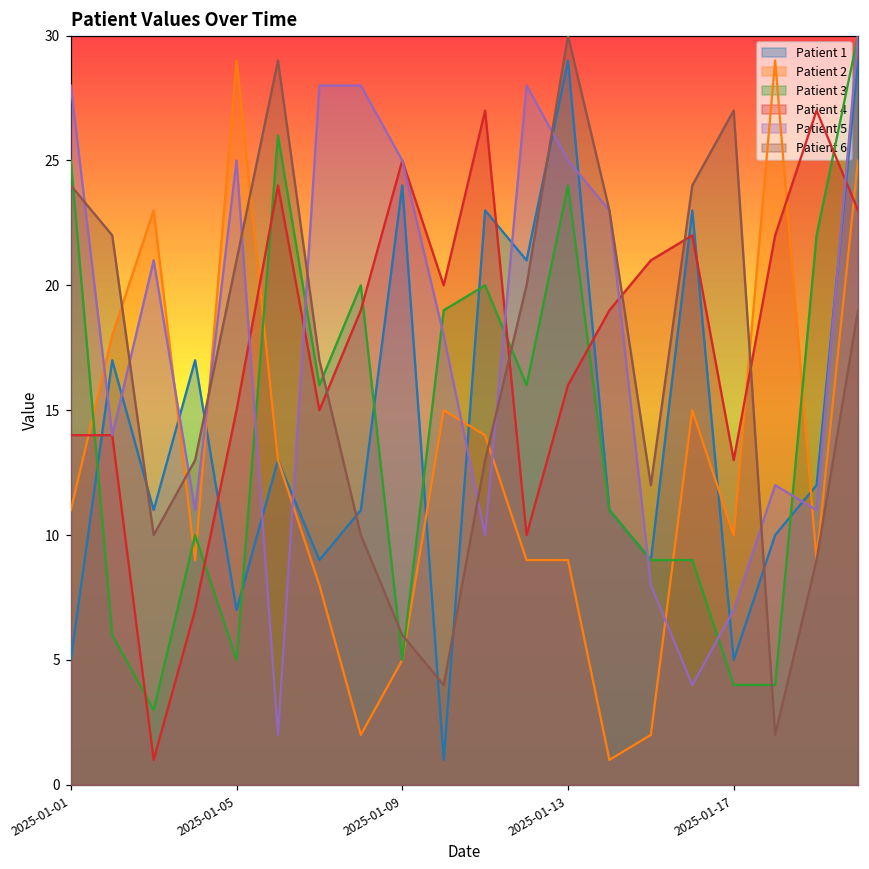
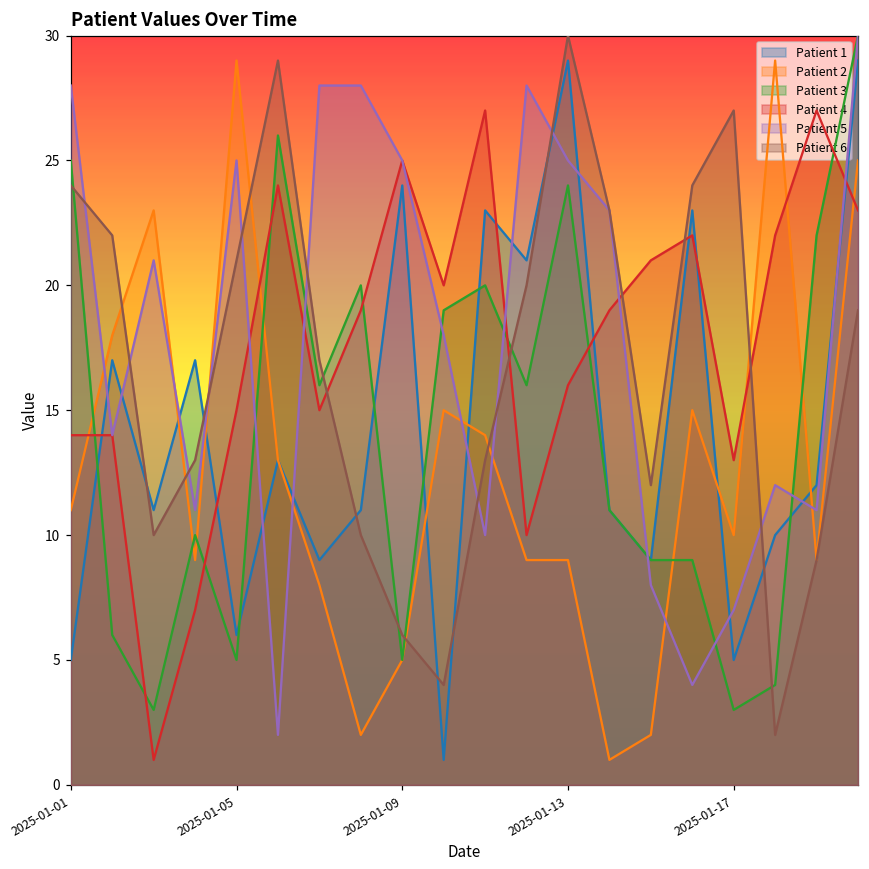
  {
    "Patient 1": {
      "2025-01-01": 5,
-     "2025-01-05": 7,
+     "2025-01-05": 6,
      "2025-01-09": 24,
      "2025-01-13": 29,
      "2025-01-17": 5
    },
    "Patient 3": {
      "2025-01-01": 25,
      "2025-01-05": 5,
      "2025-01-13": 24,
-     "2025-01-17": 4
+     "2025-01-17": 3
    },
    "Patient 5": {
      "2025-01-01": 28,
      "2025-01-05": 25,
      "2025-01-13": 25,
      "2025-01-17": 7
    }
  }
